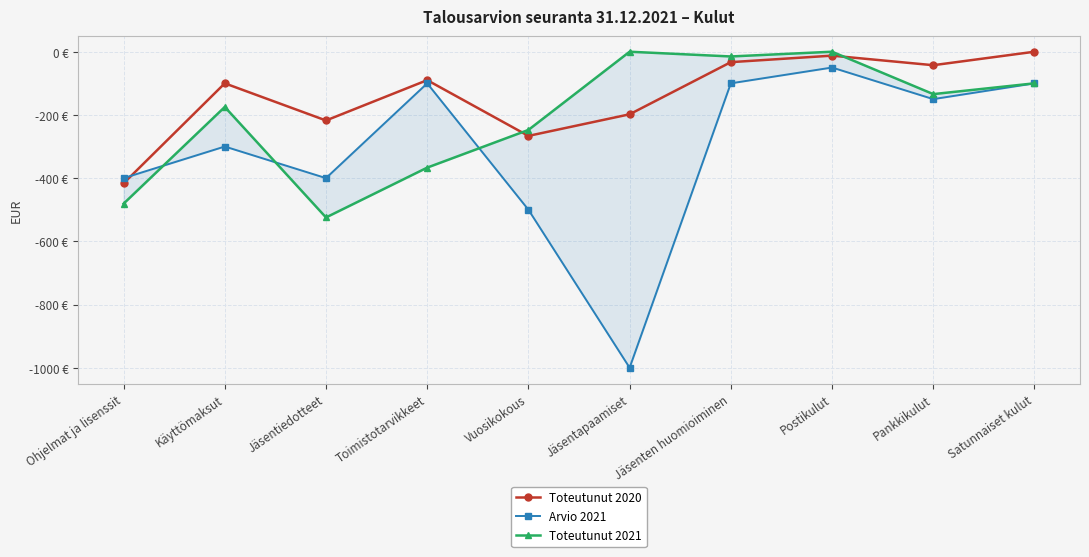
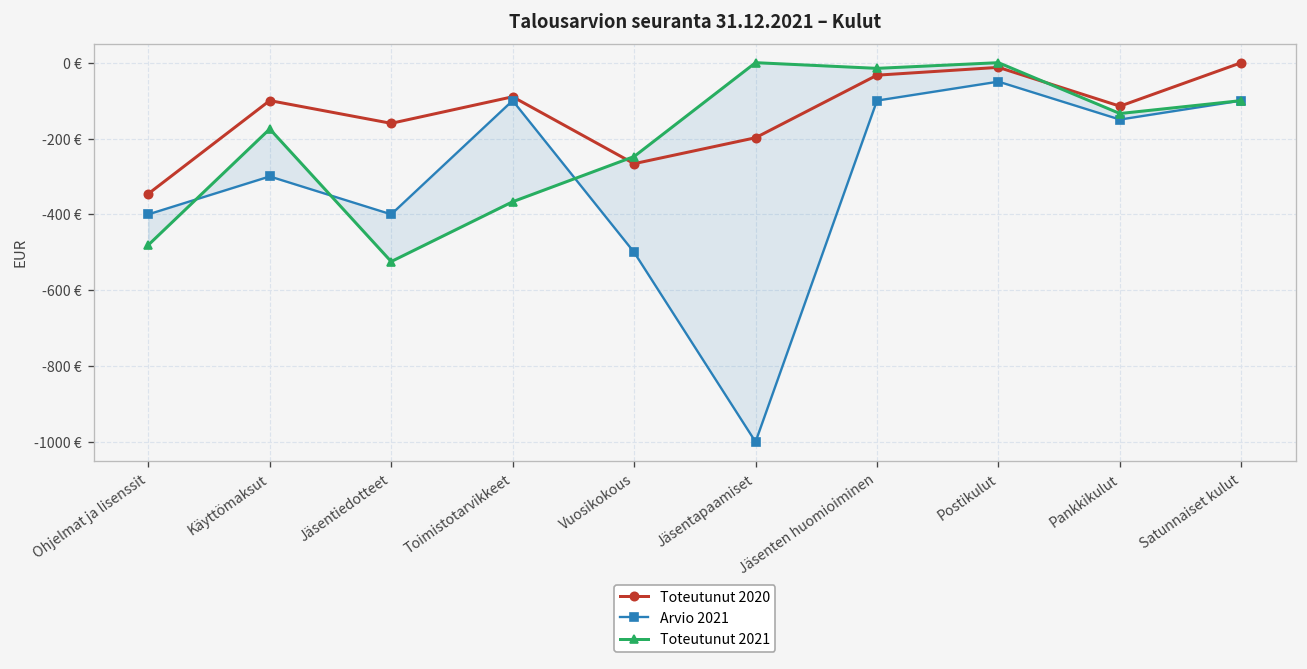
  {
    "Toteutunut 2020": {
-     "Ohjelmat ja lisenssit": "-420 €",
+     "Ohjelmat ja lisenssit": "-350 €",
      "Käyttömaksut": "-100 €",
-     "Jäsentiedotteet": "-220 €",
+     "Jäsentiedotteet": "-160 €",
      "Toimistotarvikkeet": "-90 €",
      "Vuosikokous": "-270 €",
      "Jäsentapaamiset": "-200 €",
      "Jäsenten huomioiminen": "-30 €",
      "Postikulut": "-10 €",
-     "Pankkikulut": "-40 €",
+     "Pankkikulut": "-110 €",
      "Satunnaiset kulut": "0 €"
    },
    "Toteutunut 2021": {
      "Ohjelmat ja lisenssit": "-480 €",
      "Jäsentiedotteet": "-520 €",
      "Toimistotarvikkeet": "-370 €"
    }
  }
